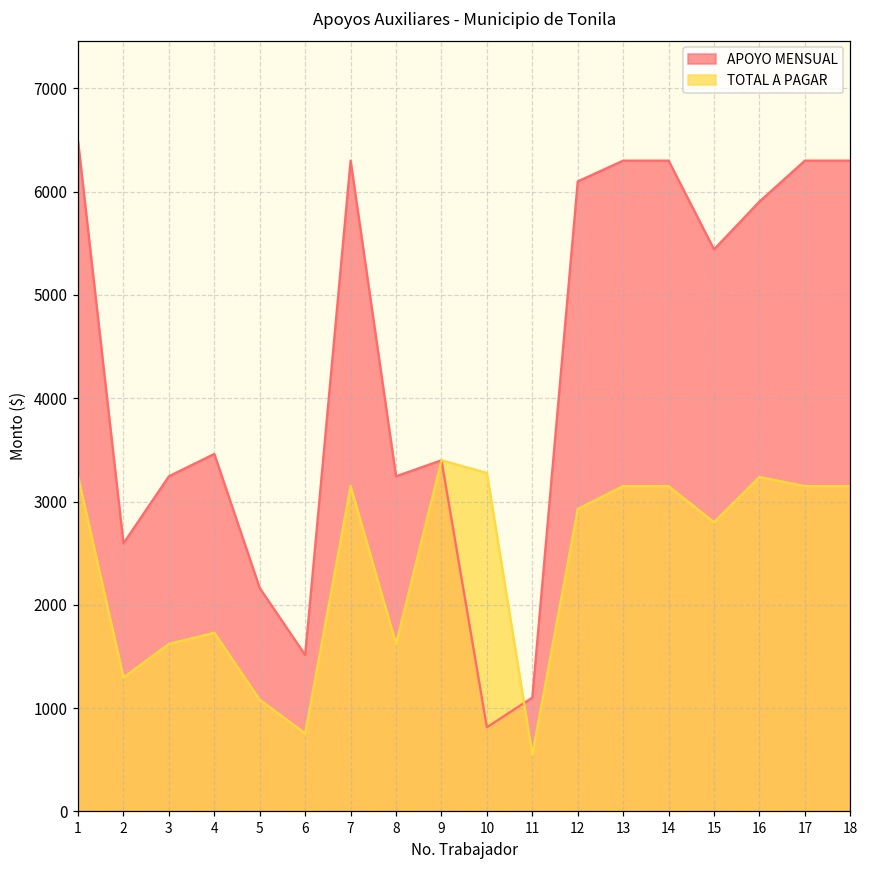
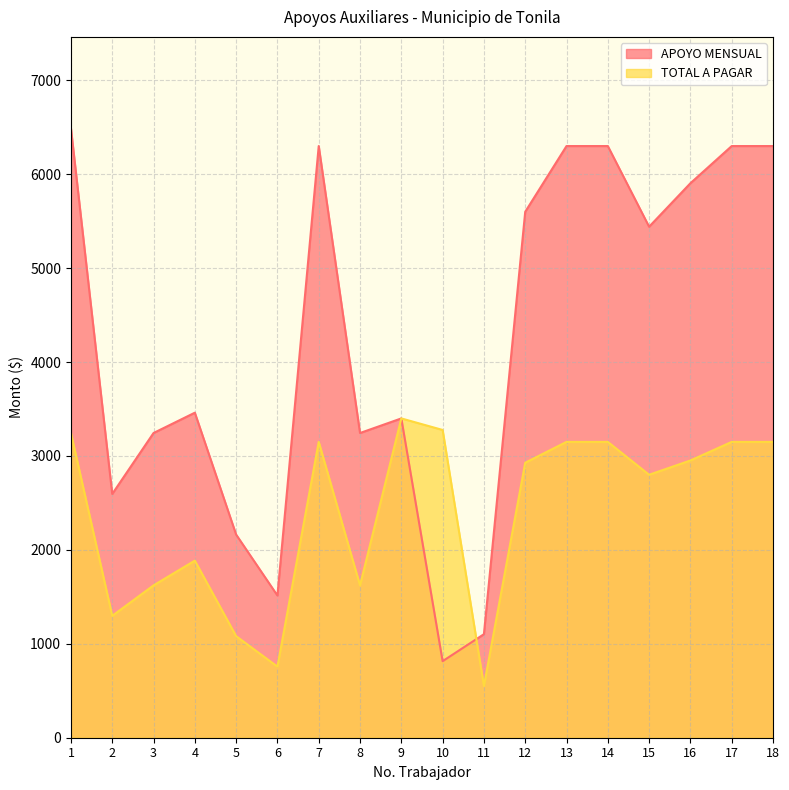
  {
    "APOYO MENSUAL": {
      "1": 6500,
      "2": 2600,
      "3": 3200,
      "4": 3500,
      "5": 2200,
      "6": 1500,
      "7": 6300,
      "8": 3200,
      "10": 800,
      "11": 1100,
-     "12": 6100,
+     "12": 5600,
      "13": 6300,
      "14": 6300,
      "15": 5400,
      "16": 5900,
      "17": 6300,
      "18": 6300
    },
    "TOTAL A PAGAR": {
      "1": 3200,
      "2": 1300,
      "3": 1600,
-     "4": 1700,
+     "4": 1900,
      "5": 1100,
      "6": 800,
      "7": 3200,
      "8": 1600,
      "10": 3300,
      "11": 600,
      "12": 2900,
      "13": 3200,
      "14": 3200,
      "15": 2800,
-     "16": 3200,
+     "16": 3000,
      "17": 3200,
      "18": 3200
    }
  }
